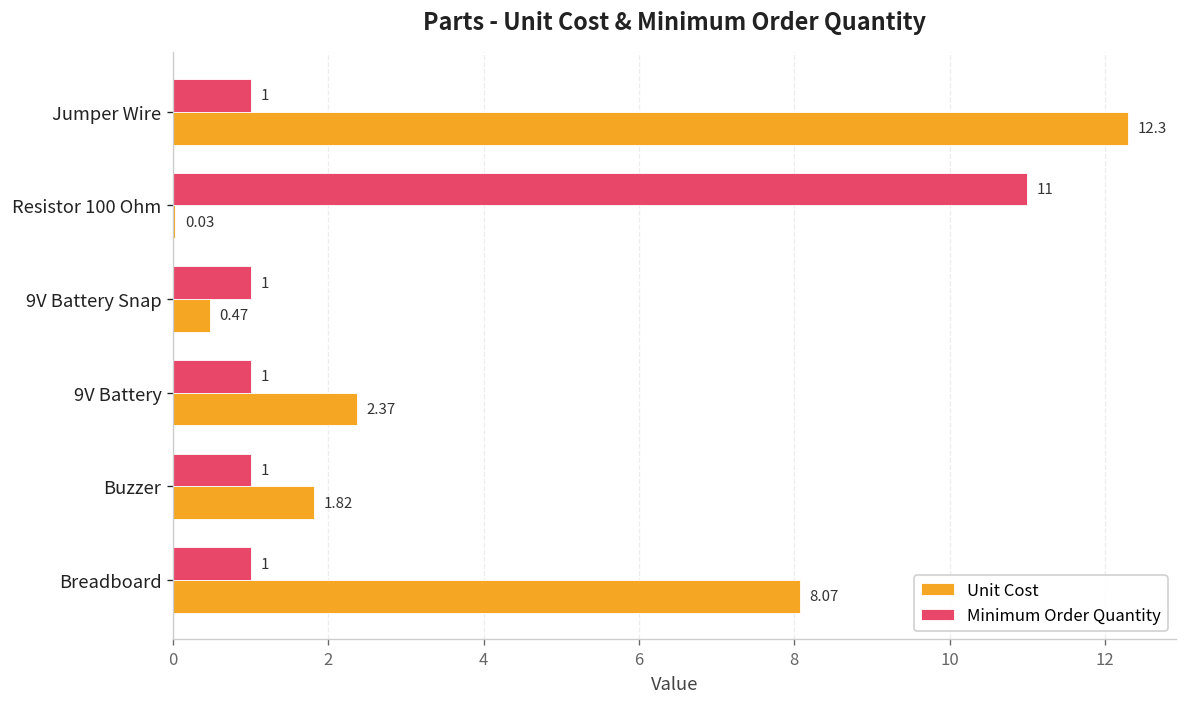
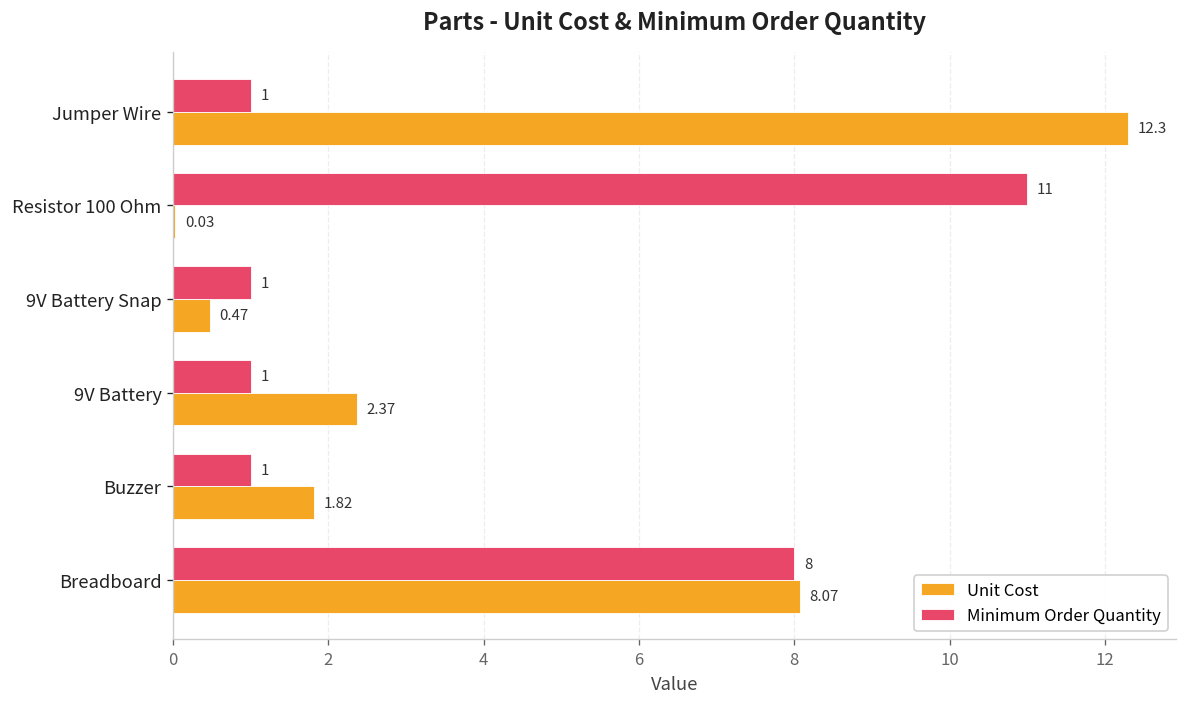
  {
    "Unit Cost": {
      "Jumper Wire": 12.3,
      "Resistor 100 Ohm": 0.03,
      "9V Battery Snap": 0.47,
      "9V Battery": 2.37,
      "Buzzer": 1.82,
      "Breadboard": 8.07
    },
    "Minimum Order Quantity": {
      "Jumper Wire": 1,
      "Resistor 100 Ohm": 11,
      "9V Battery Snap": 1,
      "9V Battery": 1,
      "Buzzer": 1,
-     "Breadboard": 1
+     "Breadboard": 8
    }
  }
